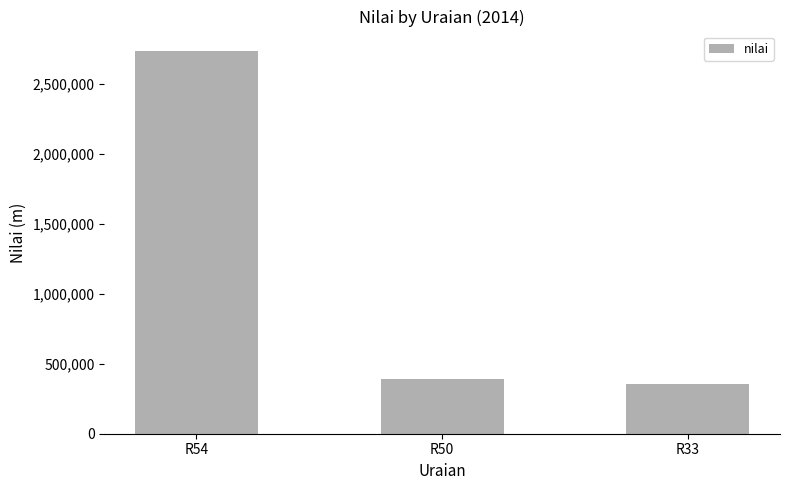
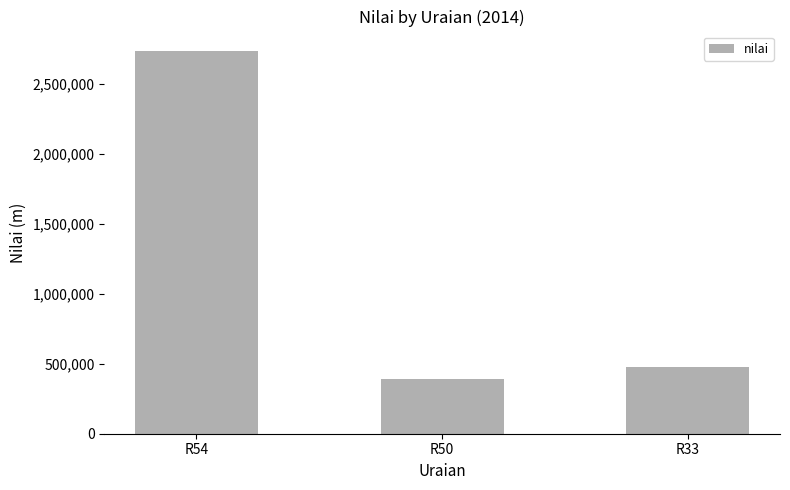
  {
    "R54": "2,740,000",
    "R50": "390,000",
-   "R33": "360,000"
+   "R33": "470,000"
  }
